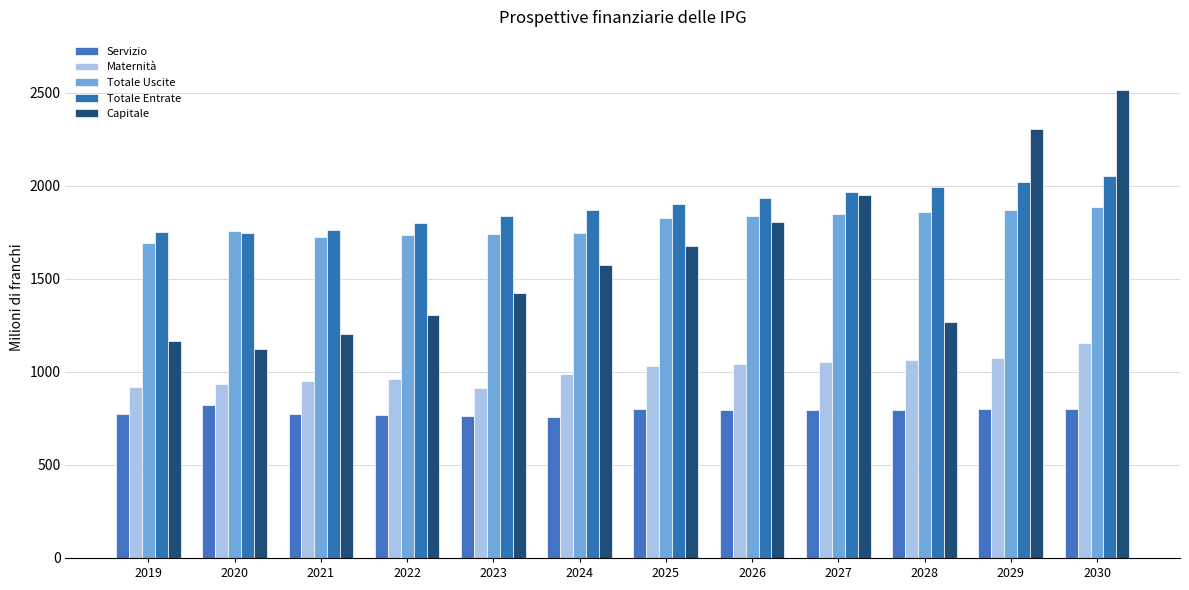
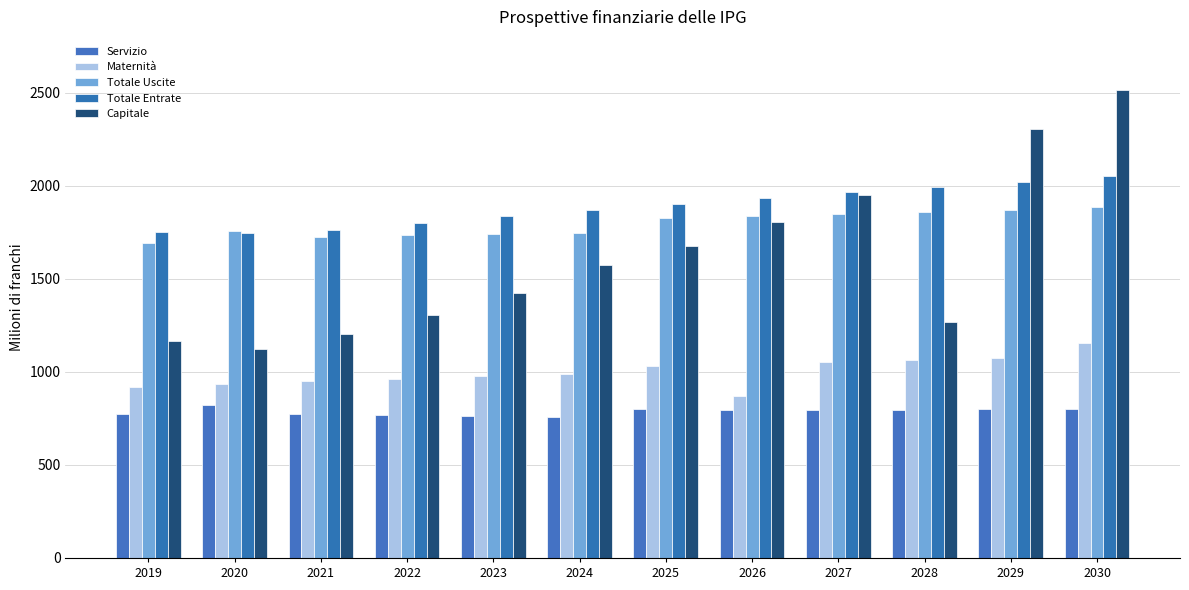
  {
    "Maternità": {
      "2019": 920,
      "2020": 940,
      "2021": 950,
      "2022": 960,
-     "2023": 920,
+     "2023": 980,
      "2024": 990,
      "2025": 1030,
-     "2026": 1040,
+     "2026": 870,
      "2027": 1050,
      "2028": 1060,
      "2029": 1070,
      "2030": 1150
    },
    "Totale Uscite": {
      "2019": 1700,
      "2020": 1760,
      "2021": 1730,
      "2022": 1730,
      "2023": 1740,
      "2024": 1750,
      "2025": 1830,
      "2026": 1840,
      "2027": 1850,
      "2028": 1860,
      "2029": 1870,
      "2030": 1890
    },
    "Capitale": {
      "2019": 1170,
      "2020": 1130,
      "2021": 1210,
      "2022": 1310,
      "2023": 1430,
      "2024": 1580,
      "2025": 1680,
      "2026": 1810,
      "2027": 1950,
      "2028": 1270,
      "2029": 2310,
      "2030": 2510
    }
  }
